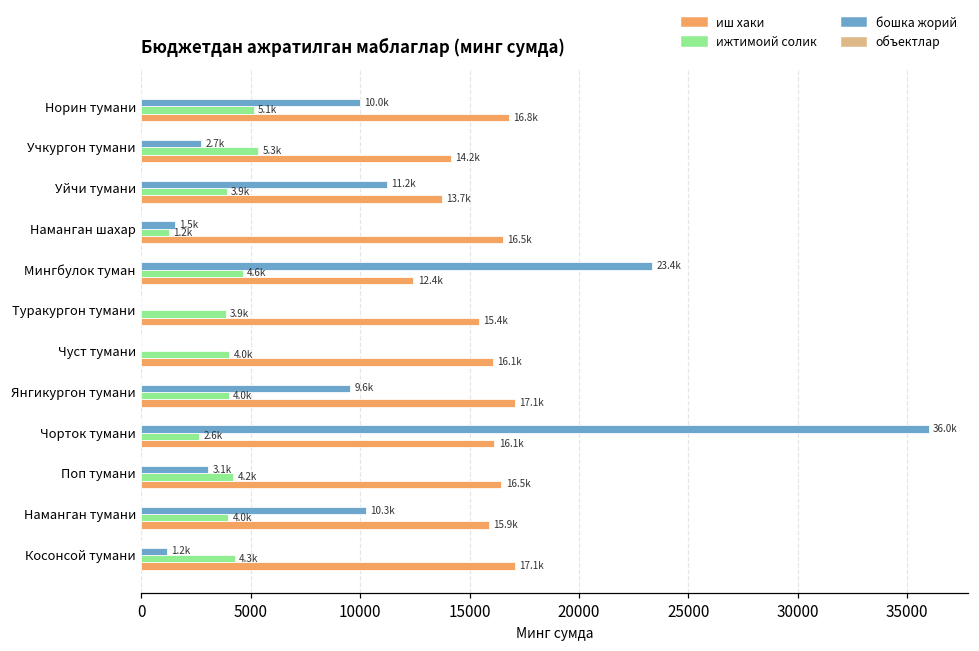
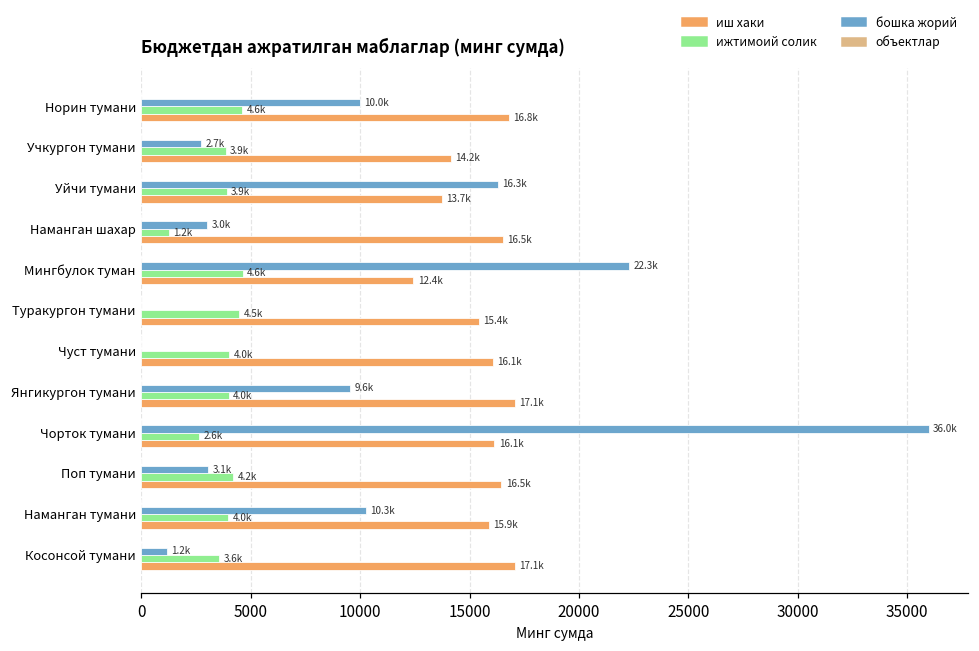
  {
    "ижтимоий солик": {
-     "Норин тумани": "5.1k",
-     "Учкургон тумани": "5.3k",
+     "Норин тумани": "4.6k",
+     "Учкургон тумани": "3.9k",
      "Уйчи тумани": "3.9k",
      "Наманган шахар": "1.2k",
      "Мингбулок туман": "4.6k",
-     "Туракургон тумани": "3.9k",
+     "Туракургон тумани": "4.5k",
      "Чуст тумани": "4.0k",
      "Янгикургон тумани": "4.0k",
      "Чорток тумани": "2.6k",
      "Поп тумани": "4.2k",
      "Наманган тумани": "4.0k",
-     "Косонсой тумани": "4.3k"
+     "Косонсой тумани": "3.6k"
    },
    "бошка жорий": {
      "Норин тумани": "10.0k",
      "Учкургон тумани": "2.7k",
-     "Уйчи тумани": "11.2k",
-     "Наманган шахар": "1.5k",
-     "Мингбулок туман": "23.4k",
+     "Уйчи тумани": "16.3k",
+     "Наманган шахар": "3.0k",
+     "Мингбулок туман": "22.3k",
      "Янгикургон тумани": "9.6k",
      "Чорток тумани": "36.0k",
      "Поп тумани": "3.1k",
      "Наманган тумани": "10.3k",
      "Косонсой тумани": "1.2k"
    }
  }
